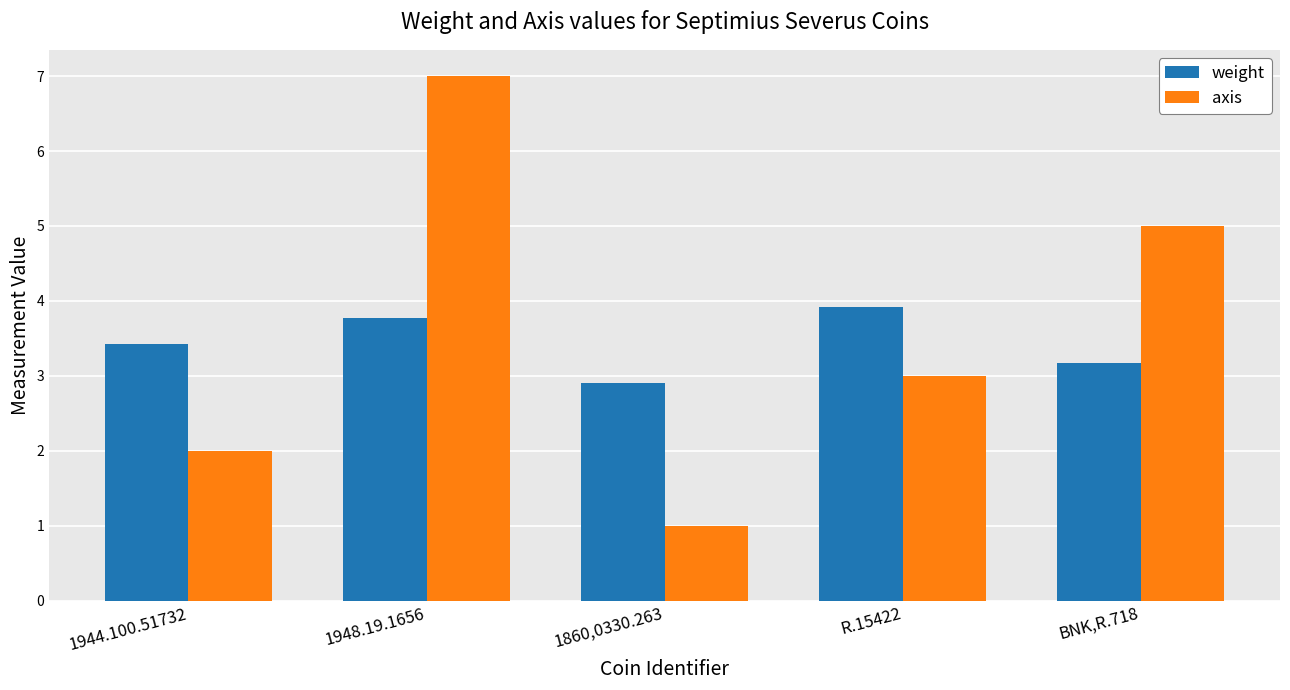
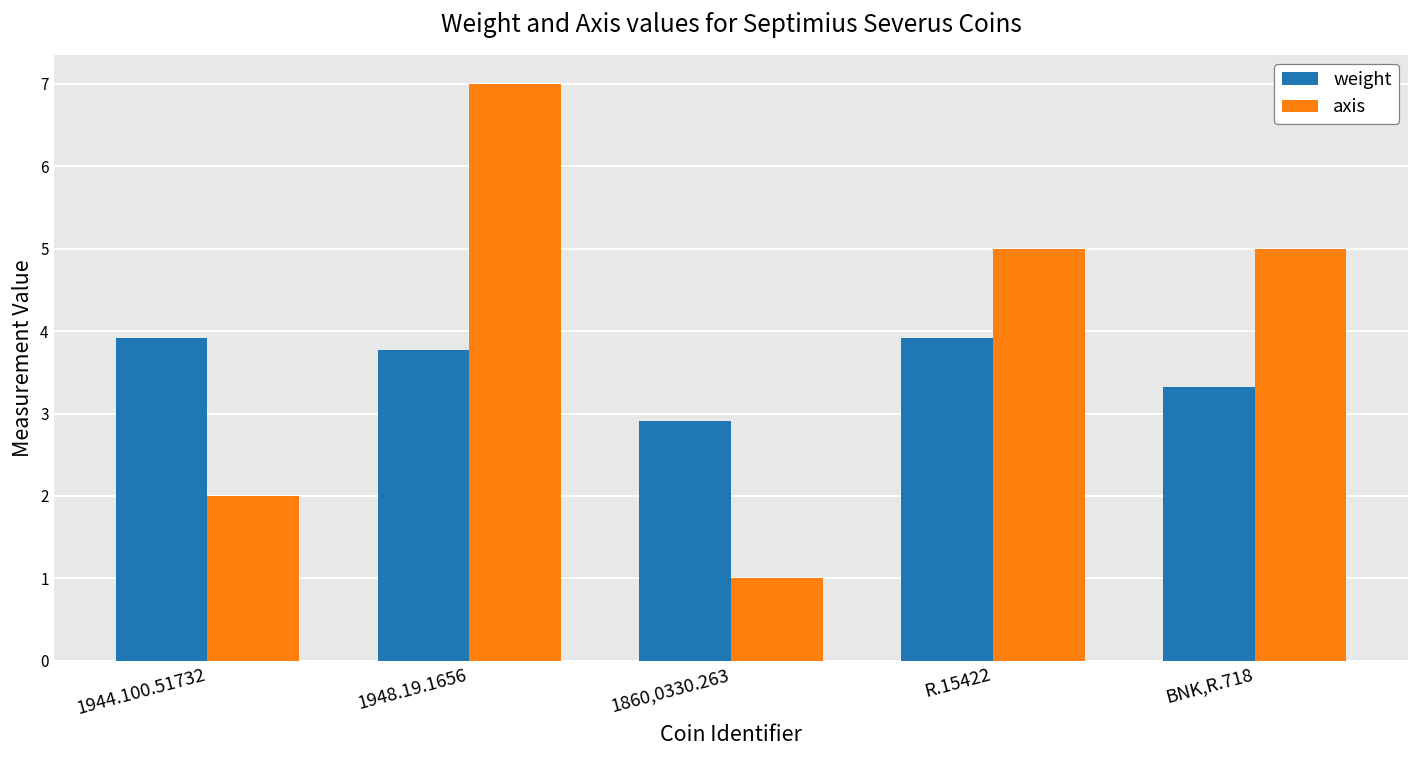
  {
    "weight": {
-     "1944.100.51732": 3.4,
+     "1944.100.51732": 3.9,
      "1948.19.1656": 3.8,
      "1860,0330.263": 2.9,
      "R.15422": 3.9,
-     "BNK,R.718": 3.2
+     "BNK,R.718": 3.3
    },
    "axis": {
      "1944.100.51732": 2,
      "1948.19.1656": 7,
      "1860,0330.263": 1,
-     "R.15422": 3,
+     "R.15422": 5,
      "BNK,R.718": 5
    }
  }
